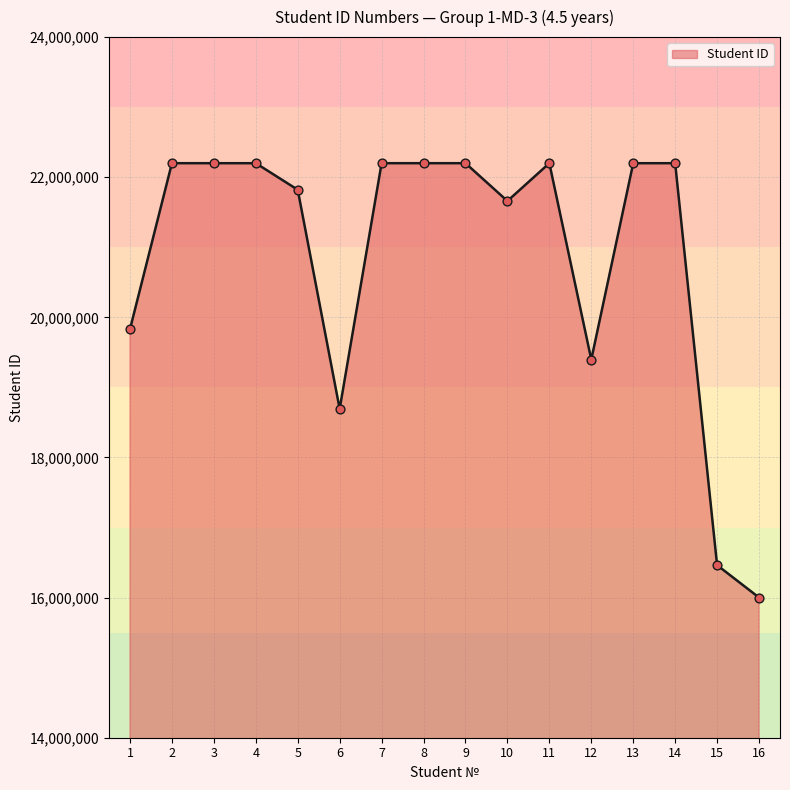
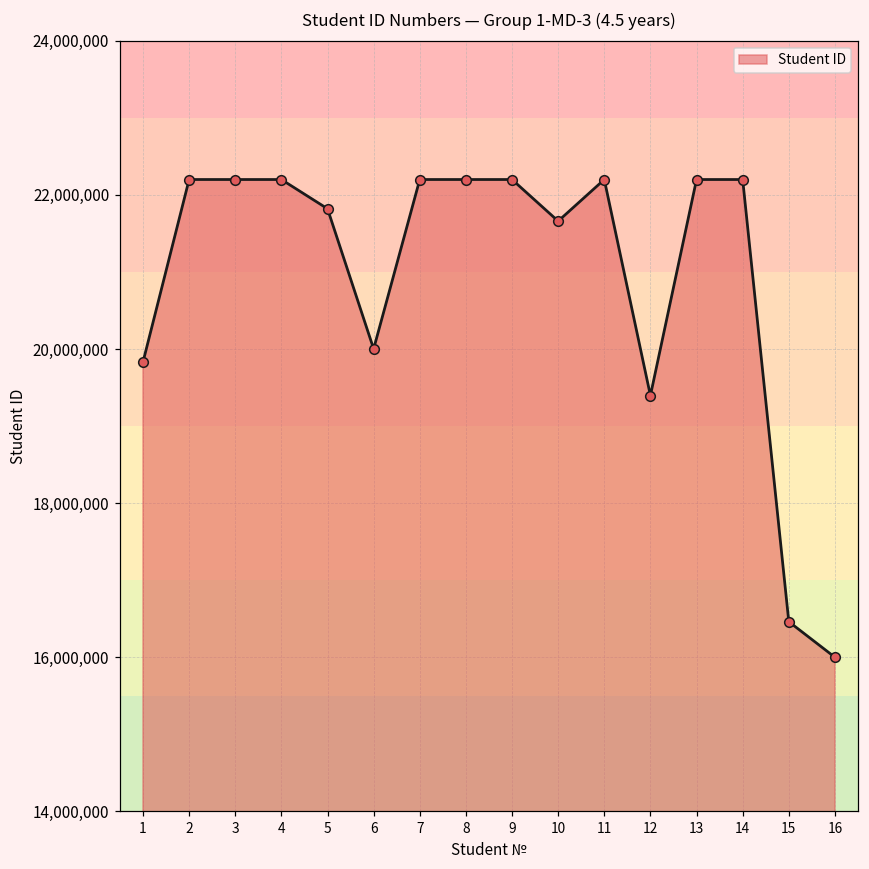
  {
    "1": "19,800,000",
    "2": "22,200,000",
    "3": "22,200,000",
    "4": "22,200,000",
    "5": "21,800,000",
-   "6": "18,700,000",
+   "6": "20,000,000",
    "7": "22,200,000",
    "8": "22,200,000",
    "9": "22,200,000",
    "10": "21,700,000",
    "11": "22,200,000",
    "12": "19,400,000",
    "13": "22,200,000",
    "14": "22,200,000",
    "15": "16,500,000",
    "16": "16,000,000"
  }
